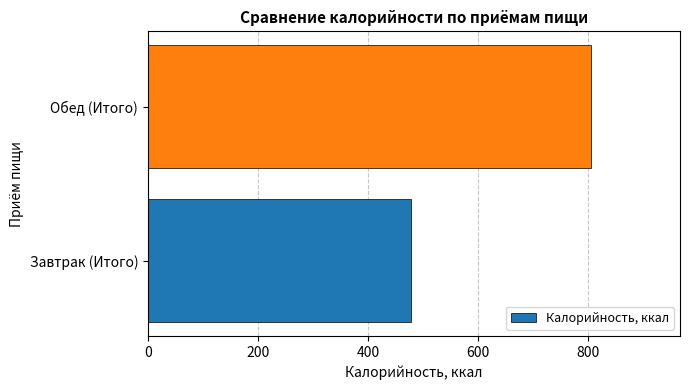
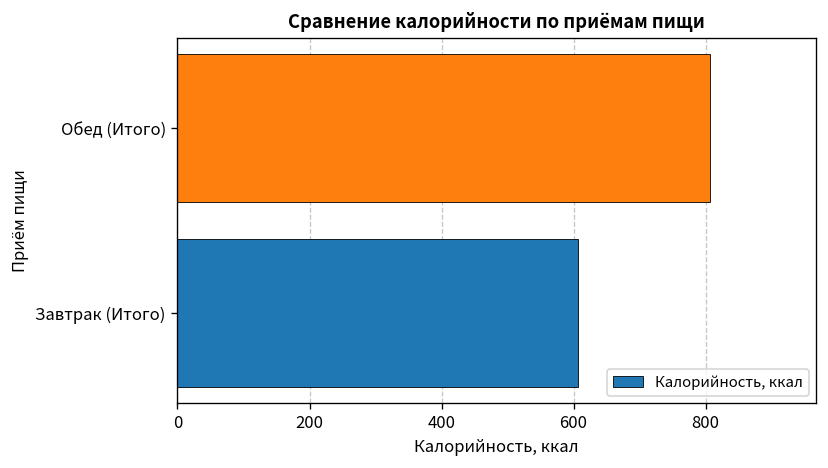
  {
    "Обед (Итого)": 810,
-   "Завтрак (Итого)": 480
+   "Завтрак (Итого)": 610
  }
